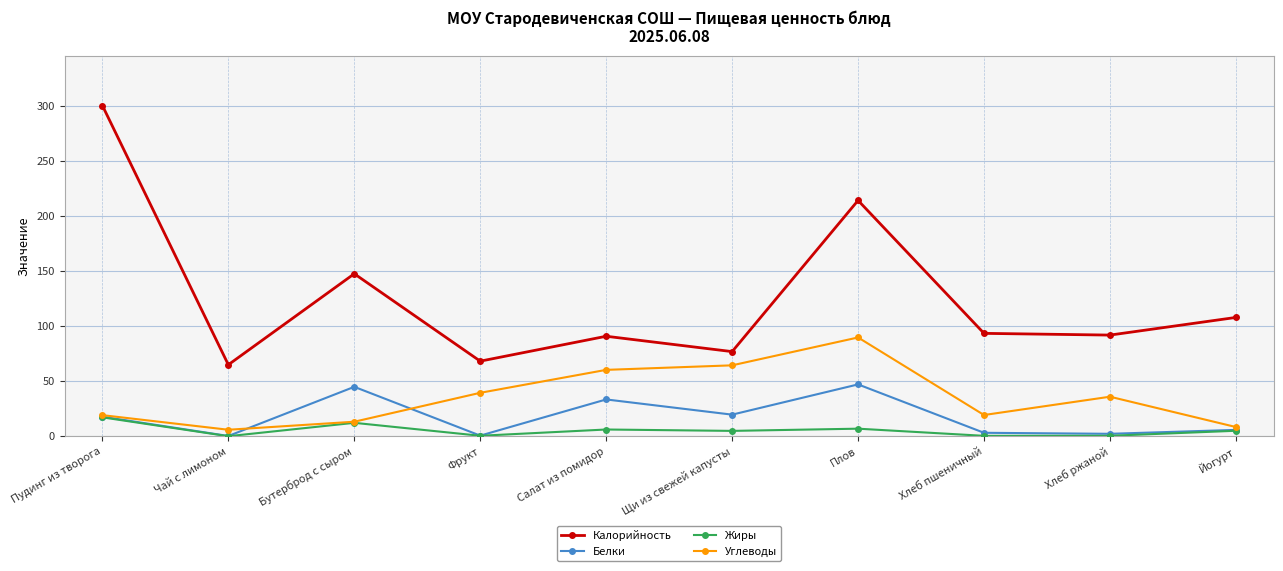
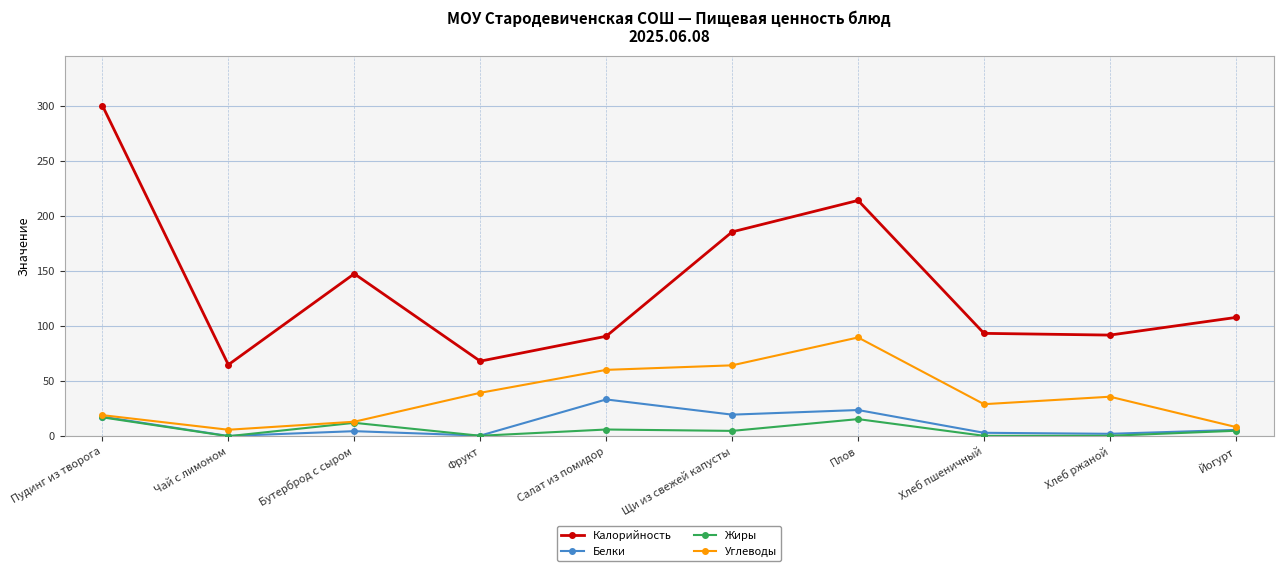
  {
    "Калорийность": {
      "Пудинг из творога": 301,
      "Чай с лимоном": 65,
      "Бутерброд с сыром": 148,
      "Фрукт": 68,
      "Салат из помидор": 91,
-     "Щи из свежей капусты": 77,
+     "Щи из свежей капусты": 186,
      "Плов": 214,
      "Хлеб пшеничный": 94,
      "Хлеб ржаной": 92,
      "Йогурт": 108
    },
    "Белки": {
-     "Бутерброд с сыром": 45,
+     "Бутерброд с сыром": 5,
      "Салат из помидор": 33,
      "Щи из свежей капусты": 20,
-     "Плов": 47,
+     "Плов": 24,
      "Хлеб пшеничный": 3
    },
    "Жиры": {
      "Салат из помидор": 6,
      "Щи из свежей капусты": 5,
-     "Плов": 7,
+     "Плов": 16,
      "Хлеб пшеничный": 0
    },
    "Углеводы": {
      "Чай с лимоном": 6,
      "Фрукт": 40,
      "Салат из помидор": 60,
      "Щи из свежей капусты": 64,
      "Плов": 90,
-     "Хлеб пшеничный": 19,
+     "Хлеб пшеничный": 29,
      "Хлеб ржаной": 36,
      "Йогурт": 8
    }
  }
